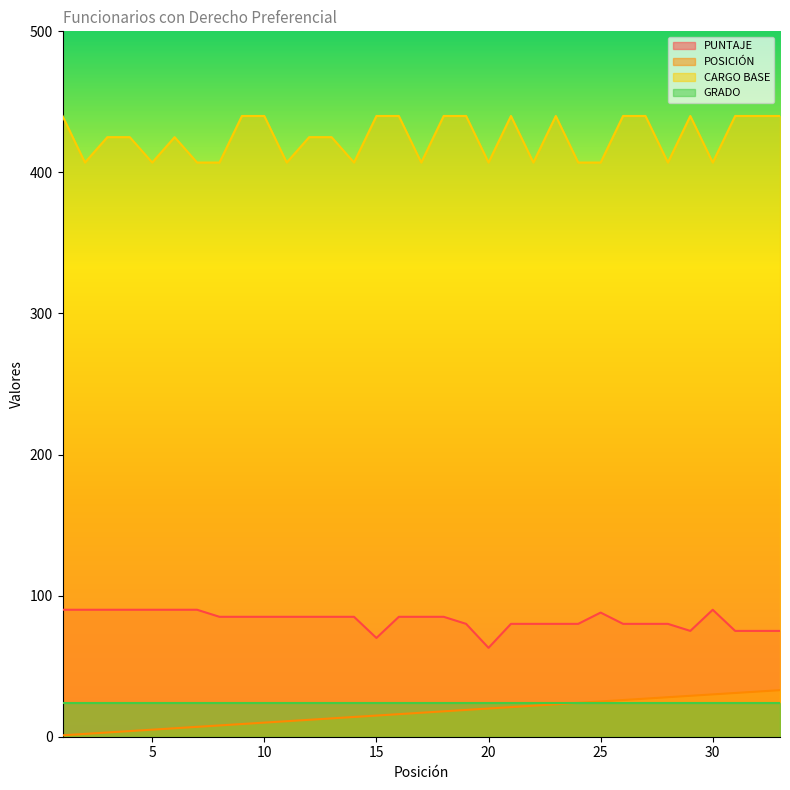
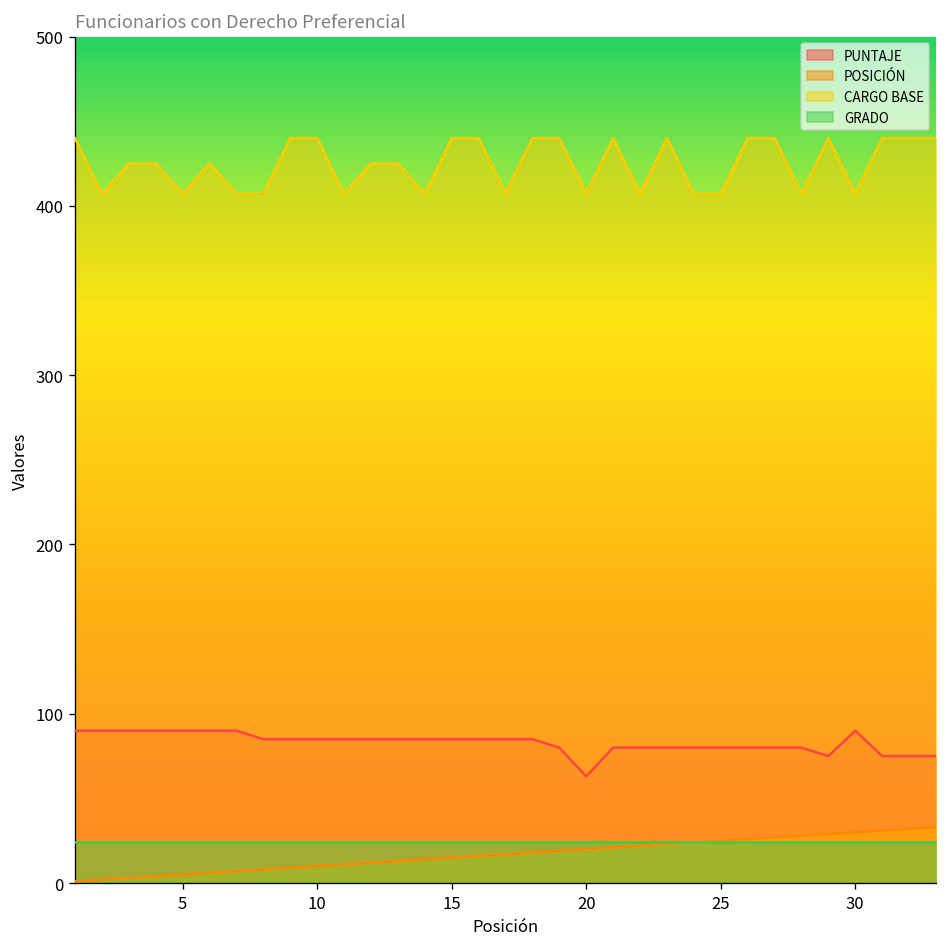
  {
    "PUNTAJE": {
      "5": 90,
      "10": 85,
-     "15": 70,
+     "15": 85,
      "20": 63,
-     "25": 88,
+     "25": 80,
      "30": 90
    },
    "GRADO": {
      "5": 24,
      "10": 24,
      "15": 24,
      "20": 24,
      "30": 24
    }
  }
